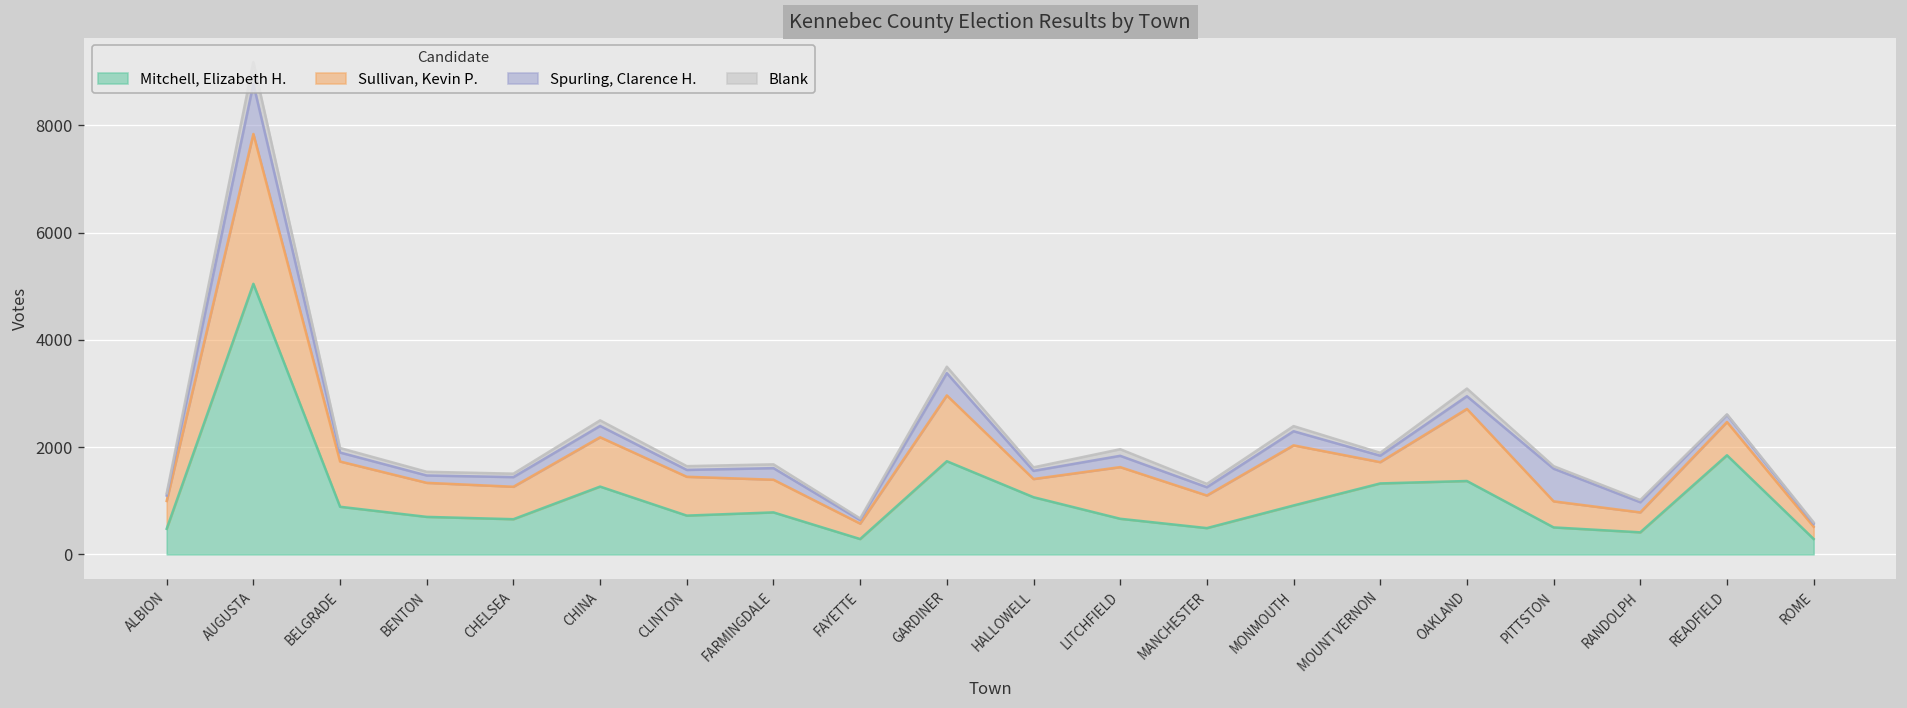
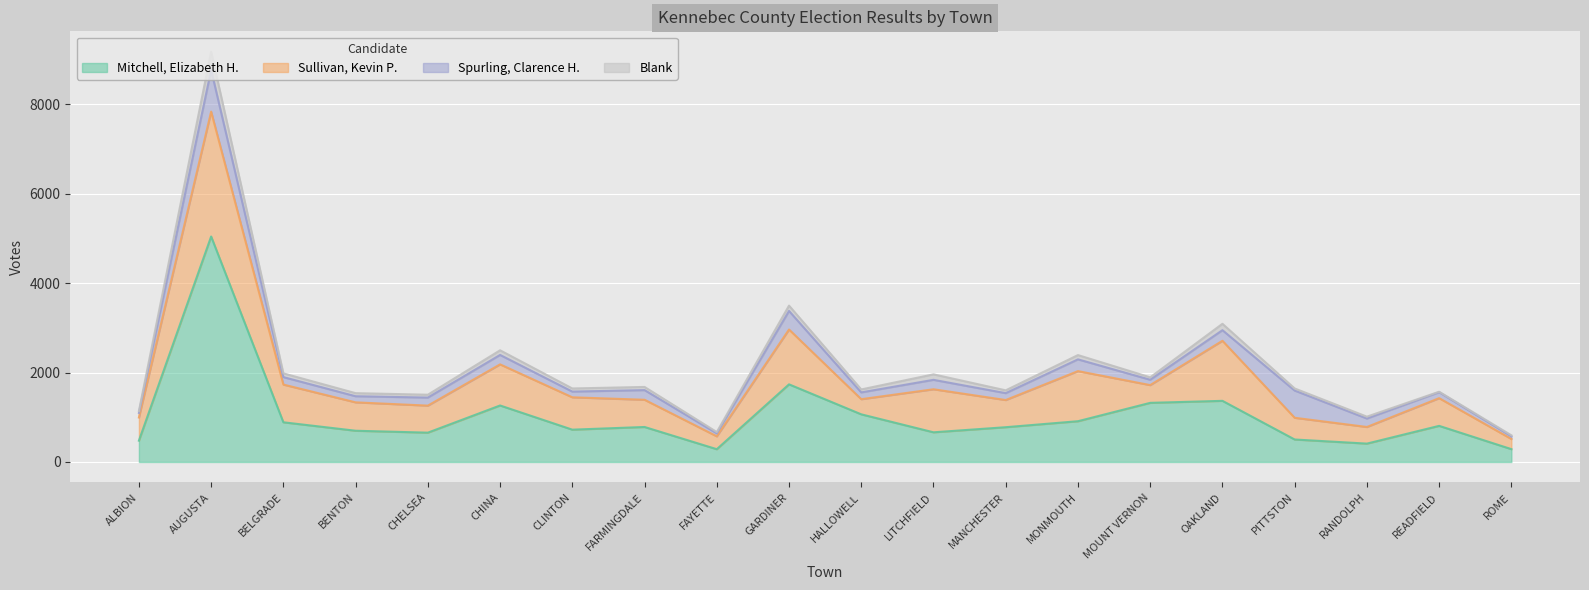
  {
    "Mitchell, Elizabeth H.": {
      "ALBION": 500,
      "AUGUSTA": 5000,
      "BELGRADE": 900,
      "BENTON": 700,
      "CHELSEA": 700,
      "CHINA": 1300,
      "CLINTON": 700,
      "FARMINGDALE": 800,
      "FAYETTE": 300,
      "GARDINER": 1700,
      "HALLOWELL": 1100,
      "LITCHFIELD": 700,
-     "MANCHESTER": 500,
+     "MANCHESTER": 800,
      "MONMOUTH": 900,
      "MOUNT VERNON": 1300,
      "OAKLAND": 1400,
      "PITTSTON": 500,
      "RANDOLPH": 400,
-     "READFIELD": 1800,
+     "READFIELD": 800,
      "ROME": 300
    },
    "Sullivan, Kevin P.": {
      "ALBION": 500,
      "AUGUSTA": 2800,
      "BELGRADE": 800,
      "BENTON": 600,
      "CHELSEA": 600,
      "CHINA": 900,
      "CLINTON": 700,
      "FARMINGDALE": 600,
      "FAYETTE": 300,
      "GARDINER": 1200,
      "HALLOWELL": 300,
      "LITCHFIELD": 1000,
      "MANCHESTER": 600,
      "MONMOUTH": 1100,
      "MOUNT VERNON": 400,
      "OAKLAND": 1300,
      "PITTSTON": 500,
      "RANDOLPH": 400,
      "READFIELD": 600,
      "ROME": 200
    }
  }
